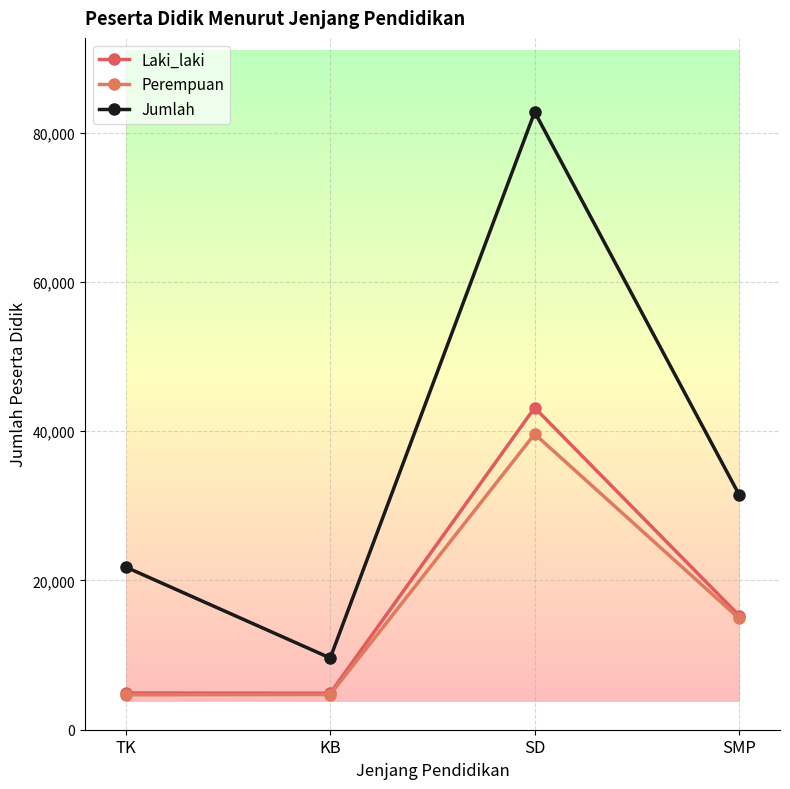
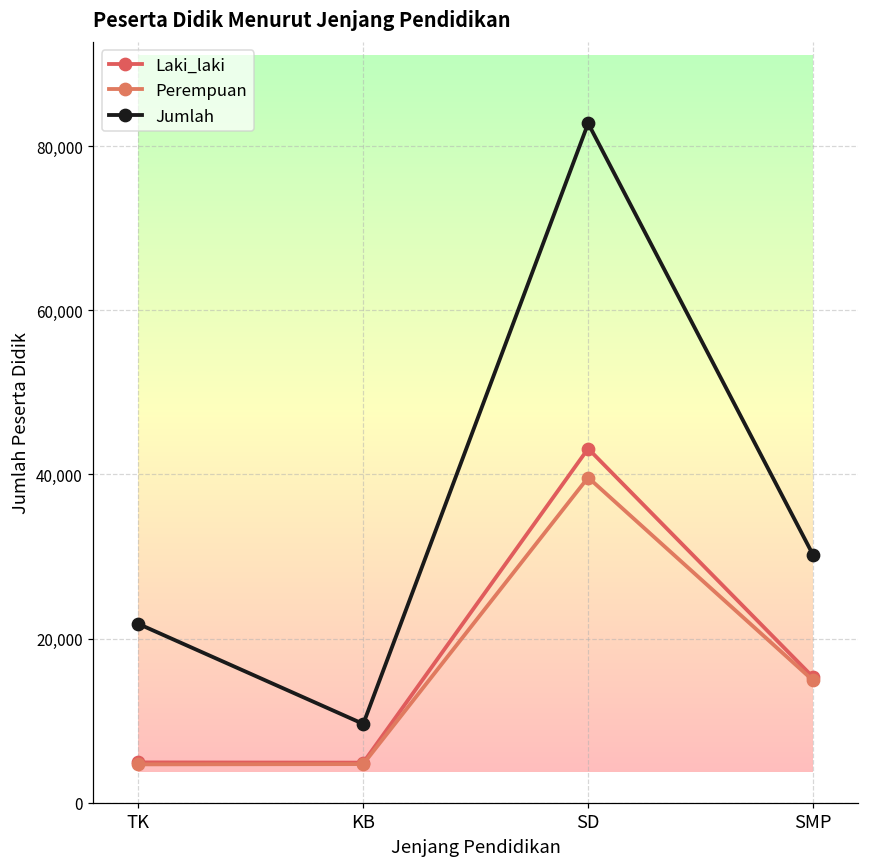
  {
    "Jumlah": {
      "TK": "22,000",
      "KB": "10,000",
      "SD": "83,000",
-     "SMP": "31,000"
+     "SMP": "30,000"
    }
  }
